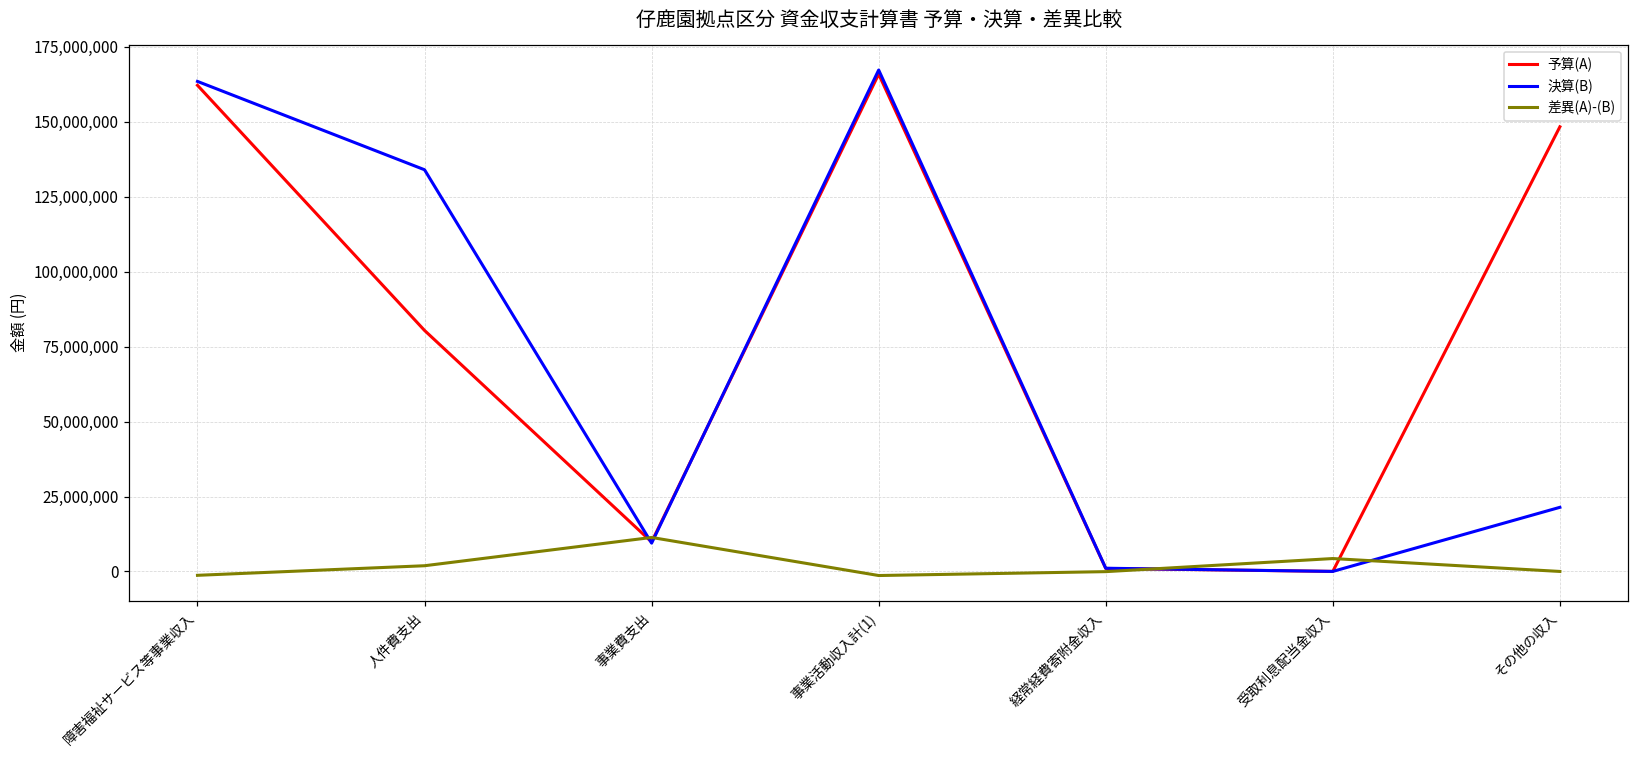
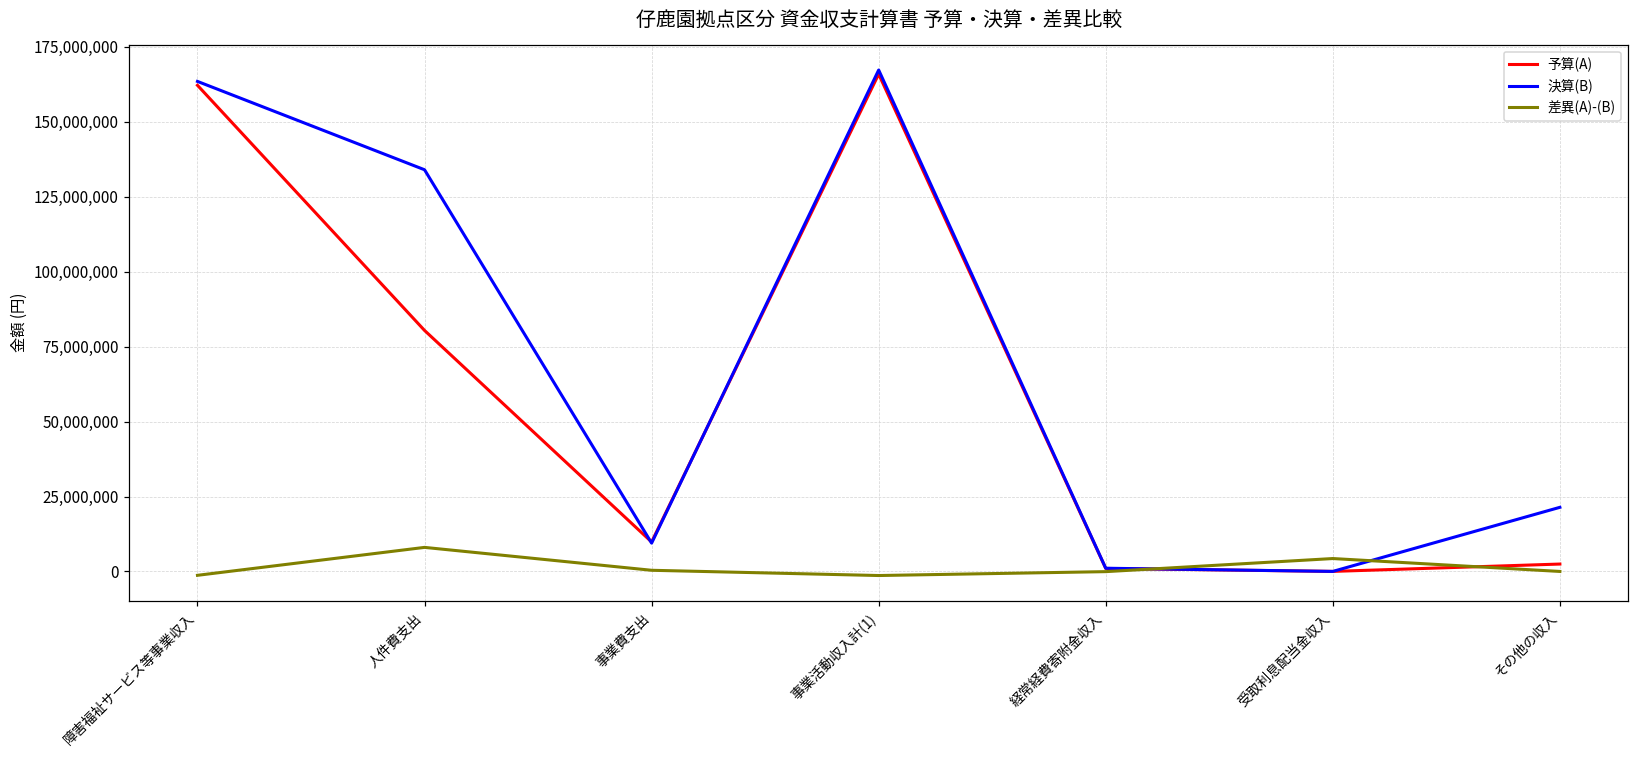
  {
    "予算(A)": {
      "障害福祉サービス等事業収入": "162,000,000",
      "人件費支出": "80,000,000",
      "事業活動収入計(1)": "166,000,000",
-     "その他の収入": "148,000,000"
+     "その他の収入": "2,000,000"
    },
    "決算(B)": {
      "障害福祉サービス等事業収入": "164,000,000",
      "人件費支出": "134,000,000",
      "事業活動収入計(1)": "167,000,000",
      "その他の収入": "21,000,000"
    },
    "差異(A)-(B)": {
      "障害福祉サービス等事業収入": "-1,000,000",
-     "人件費支出": "2,000,000",
-     "事業費支出": "11,000,000",
+     "人件費支出": "8,000,000",
+     "事業費支出": "0",
      "事業活動収入計(1)": "-1,000,000",
      "経常経費寄附金収入": "0",
      "受取利息配当金収入": "4,000,000",
      "その他の収入": "0"
    }
  }
